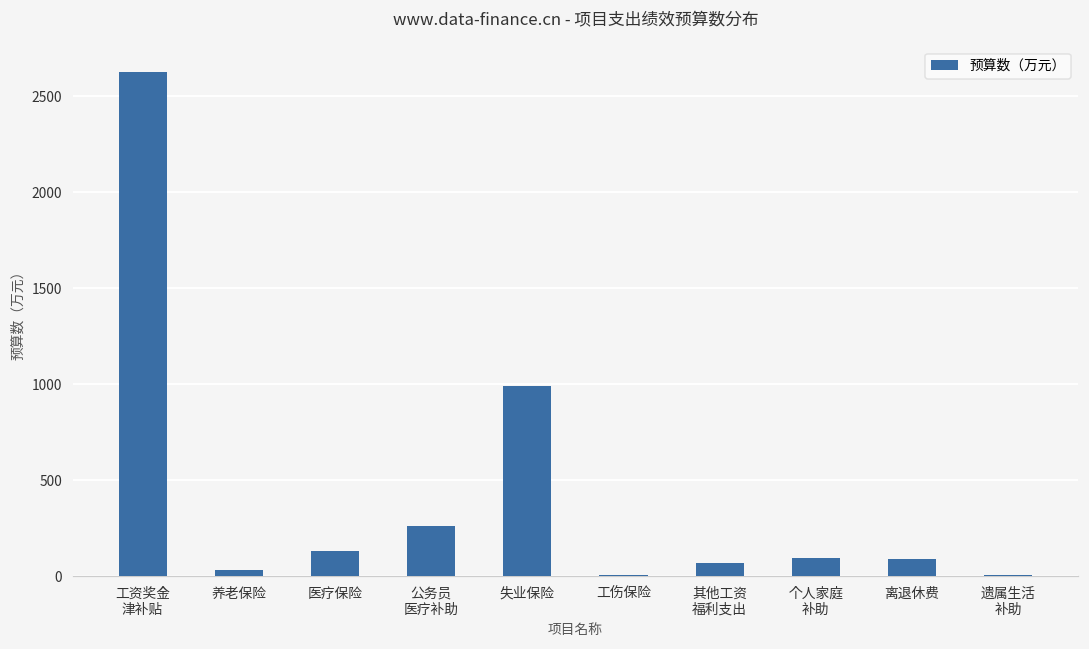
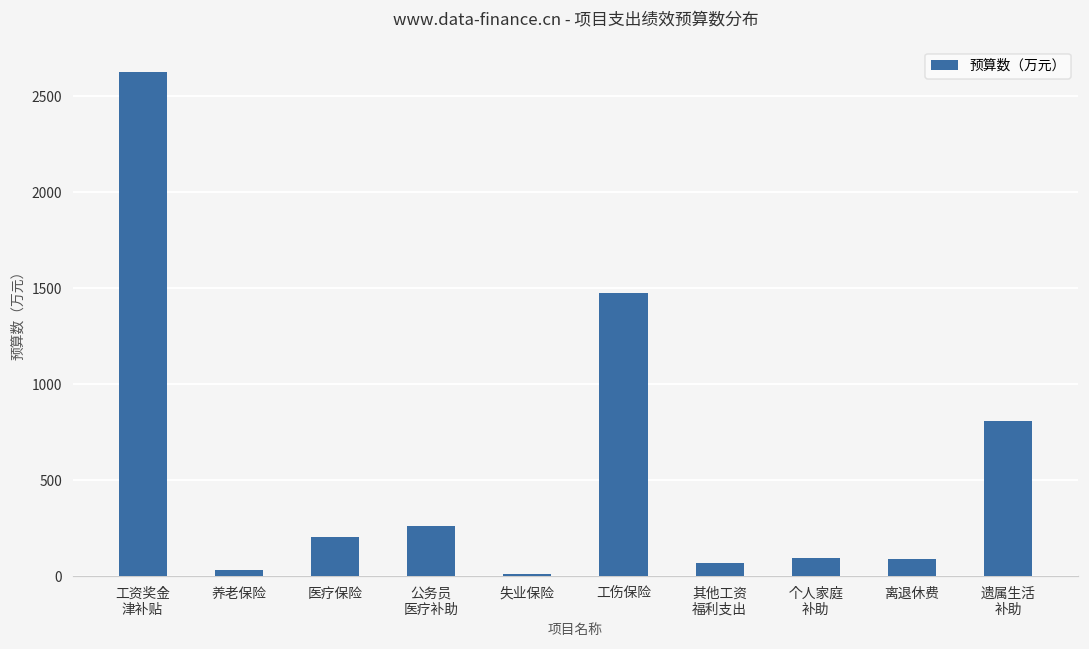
  {
    "工资奖金 津补贴": 2630,
    "养老保险": 30,
-   "医疗保险": 130,
+   "医疗保险": 200,
    "公务员 医疗补助": 260,
-   "失业保险": 990,
-   "工伤保险": 0,
+   "失业保险": 10,
+   "工伤保险": 1480,
    "其他工资 福利支出": 70,
    "个人家庭 补助": 100,
    "离退休费": 90,
-   "遗属生活 补助": 0
+   "遗属生活 补助": 810
  }
